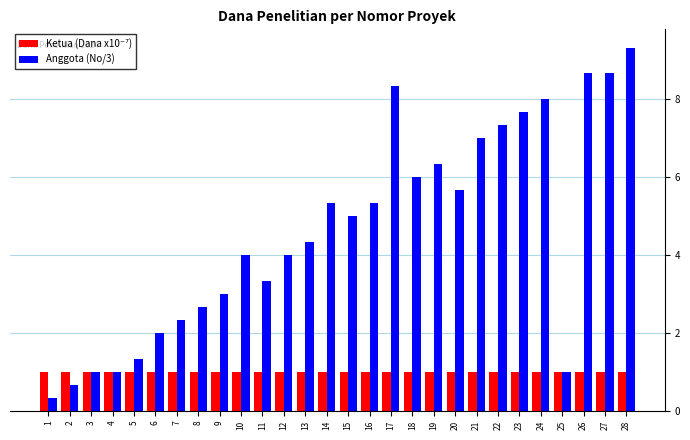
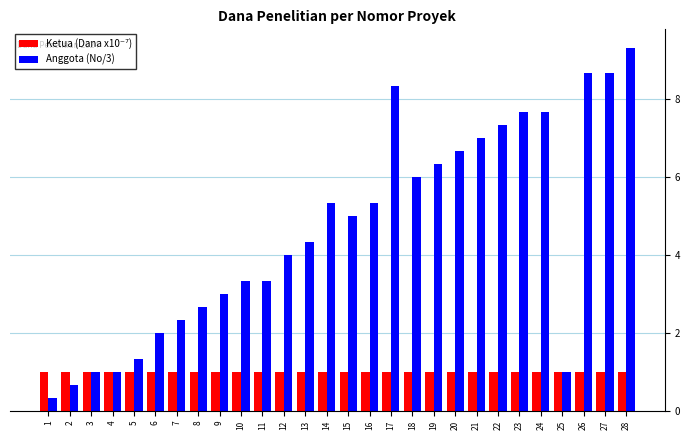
  {
    "Ketua (Dana x10⁻⁷)": {
      "1": 1.0,
      "2": 1.0,
      "3": 1.0,
      "4": 1.0,
      "5": 1.0,
      "6": 1.0,
      "7": 1.0,
      "8": 1.0,
      "9": 1.0,
      "10": 1.0,
      "11": 1.0,
      "12": 1.0,
      "13": 1.0,
      "14": 1.0,
      "15": 1.0,
      "16": 1.0,
      "17": 1.0,
      "18": 1.0,
      "19": 1.0,
      "20": 1.0,
      "21": 1.0,
      "22": 1.0,
      "23": 1.0,
      "24": 1.0,
      "25": 1.0,
      "26": 1.0,
      "27": 1.0,
      "28": 1.0
    },
    "Anggota (No/3)": {
      "1": 0.3,
      "2": 0.7,
      "3": 1.0,
      "4": 1.0,
      "5": 1.3,
      "6": 2.0,
      "7": 2.3,
      "8": 2.7,
      "9": 3.0,
-     "10": 4.0,
+     "10": 3.3,
      "11": 3.3,
      "12": 4.0,
      "13": 4.3,
      "14": 5.3,
      "15": 5.0,
      "16": 5.3,
      "17": 8.3,
      "18": 6.0,
      "19": 6.3,
-     "20": 5.7,
+     "20": 6.7,
      "21": 7.0,
      "22": 7.3,
      "23": 7.7,
-     "24": 8.0,
+     "24": 7.7,
      "25": 1.0,
      "26": 8.7,
      "27": 8.7,
      "28": 9.3
    }
  }
